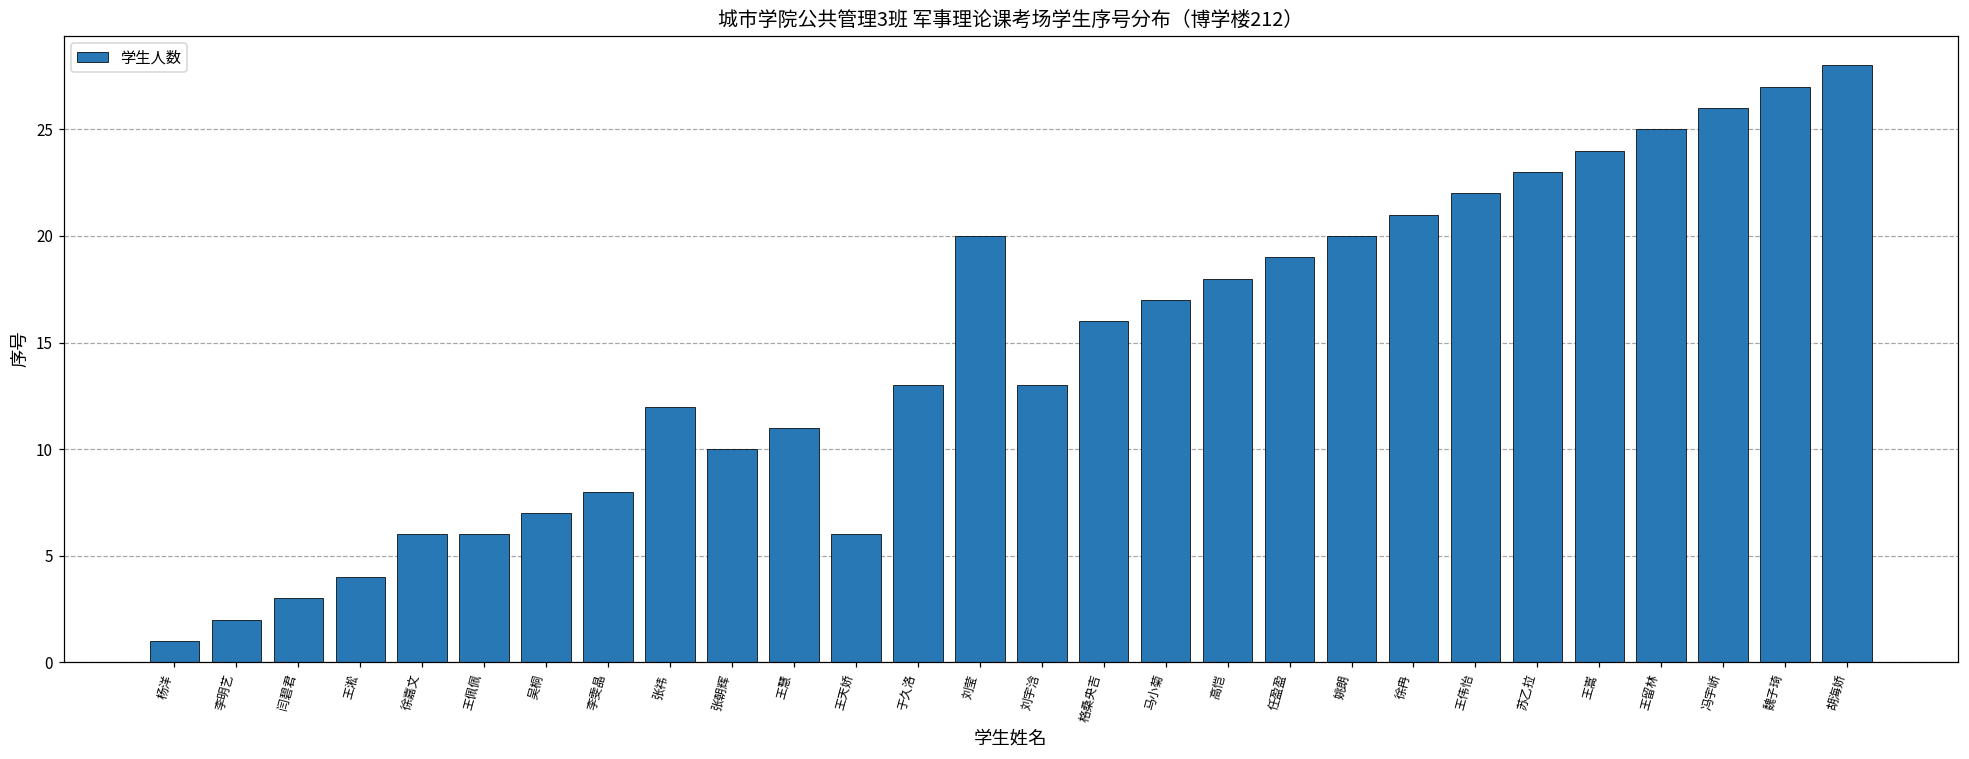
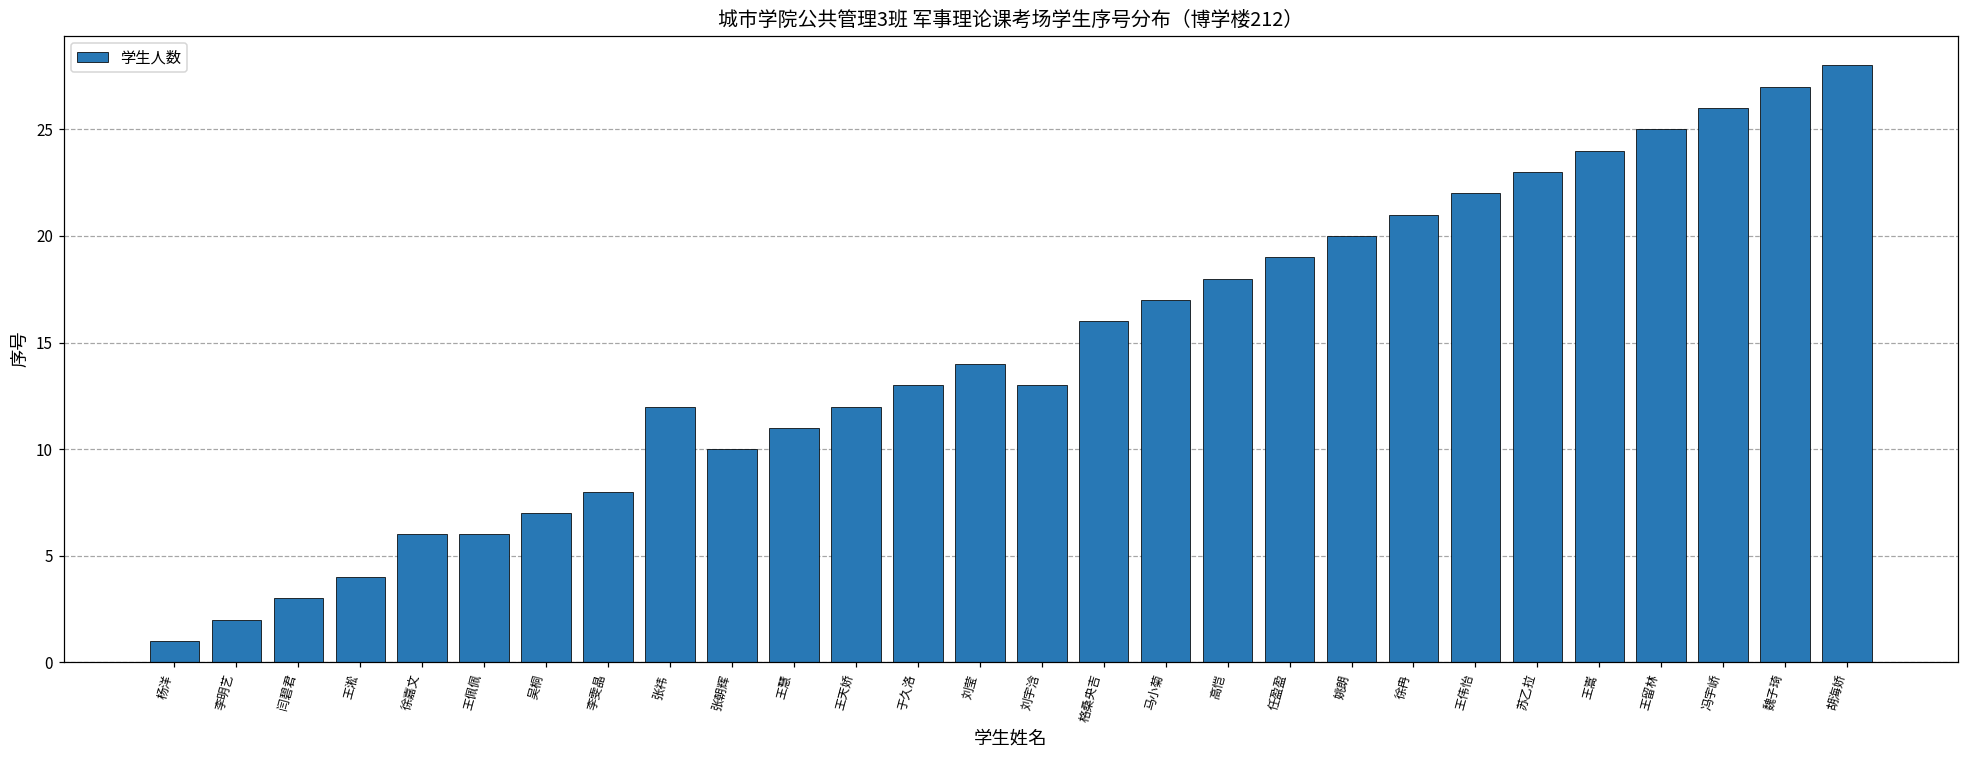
  {
    "杨洋": 1,
    "李明艺": 2,
    "闫碧君": 3,
    "王淞": 4,
    "徐嘉文": 6,
    "王佩佩": 6,
    "吴桐": 7,
    "李雯晶": 8,
    "张祎": 12,
    "张朝辉": 10,
    "王慧": 11,
-   "王天娇": 6,
+   "王天娇": 12,
    "于久洛": 13,
-   "刘莹": 20,
+   "刘莹": 14,
    "刘宇浛": 13,
    "格桑央吉": 16,
    "马小菊": 17,
    "高恺": 18,
    "任盈盈": 19,
    "姚朗": 20,
    "徐冉": 21,
    "王伟怡": 22,
    "苏乙拉": 23,
    "王嵩": 24,
    "王留林": 25,
    "冯宇峤": 26,
    "魏子琦": 27,
    "胡海娇": 28
  }
